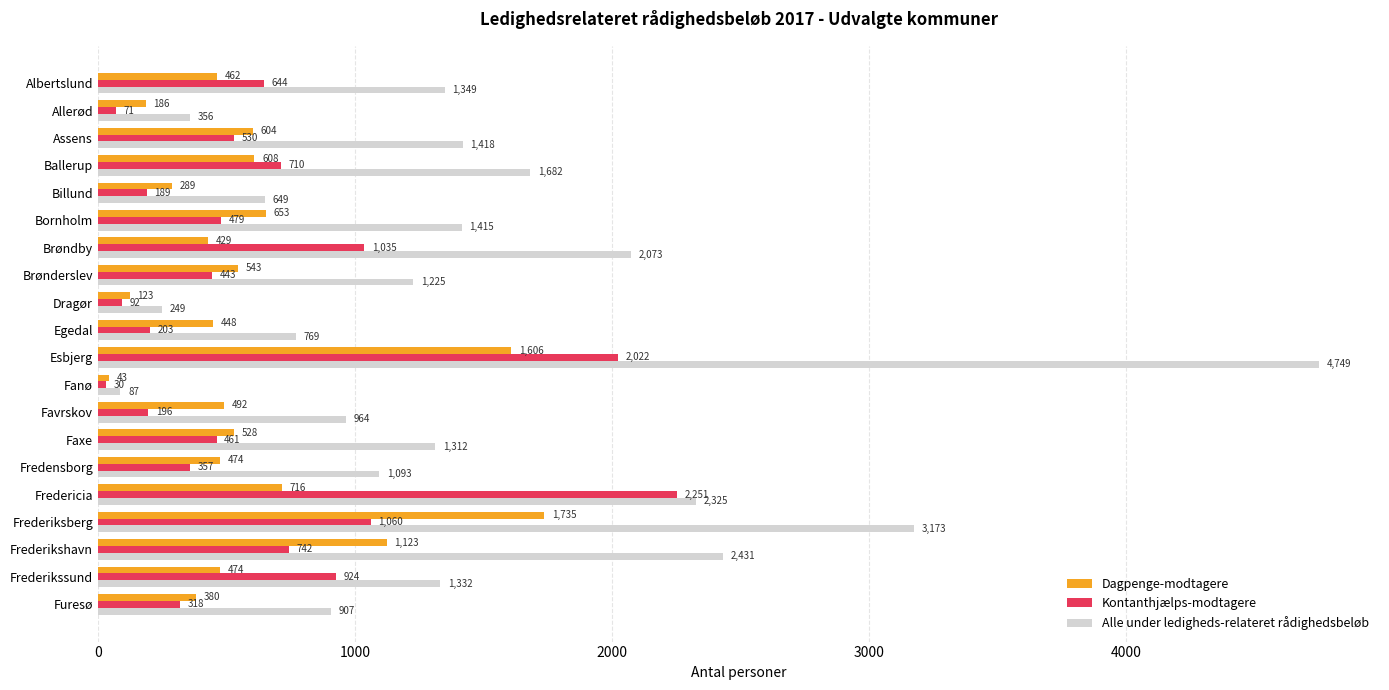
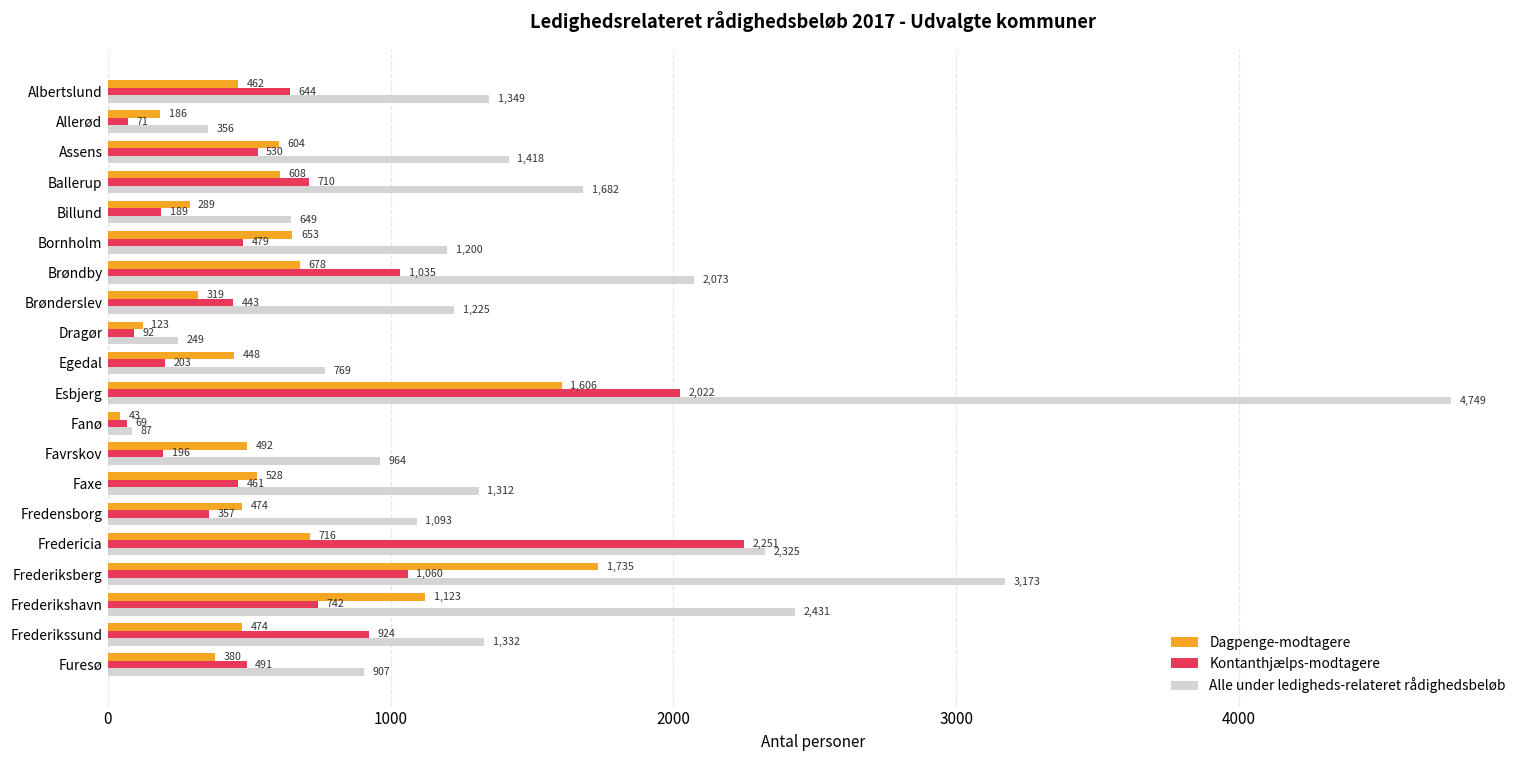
  {
    "Dagpenge-modtagere": {
      "Albertslund": "462",
      "Allerød": "186",
      "Assens": "604",
      "Ballerup": "608",
      "Billund": "289",
      "Bornholm": "653",
-     "Brøndby": "429",
-     "Brønderslev": "543",
+     "Brøndby": "678",
+     "Brønderslev": "319",
      "Dragør": "123",
      "Egedal": "448",
      "Esbjerg": "1,606",
      "Fanø": "43",
      "Favrskov": "492",
      "Faxe": "528",
      "Fredensborg": "474",
      "Fredericia": "716",
      "Frederiksberg": "1,735",
      "Frederikshavn": "1,123",
      "Frederikssund": "474",
      "Furesø": "380"
    },
    "Kontanthjælps-modtagere": {
      "Albertslund": "644",
      "Allerød": "71",
      "Assens": "530",
      "Ballerup": "710",
      "Billund": "189",
      "Bornholm": "479",
      "Brøndby": "1,035",
      "Brønderslev": "443",
      "Dragør": "92",
      "Egedal": "203",
      "Esbjerg": "2,022",
-     "Fanø": "30",
+     "Fanø": "69",
      "Favrskov": "196",
      "Faxe": "461",
      "Fredensborg": "357",
      "Fredericia": "2,251",
      "Frederiksberg": "1,060",
      "Frederikshavn": "742",
      "Frederikssund": "924",
-     "Furesø": "318"
+     "Furesø": "491"
    },
    "Alle under ledigheds-relateret rådighedsbeløb": {
      "Albertslund": "1,349",
      "Allerød": "356",
      "Assens": "1,418",
      "Ballerup": "1,682",
      "Billund": "649",
-     "Bornholm": "1,415",
+     "Bornholm": "1,200",
      "Brøndby": "2,073",
      "Brønderslev": "1,225",
      "Dragør": "249",
      "Egedal": "769",
      "Esbjerg": "4,749",
      "Favrskov": "964",
      "Faxe": "1,312",
      "Fredensborg": "1,093",
      "Fredericia": "2,325",
      "Frederiksberg": "3,173",
      "Frederikshavn": "2,431",
      "Frederikssund": "1,332",
      "Furesø": "907"
    }
  }
